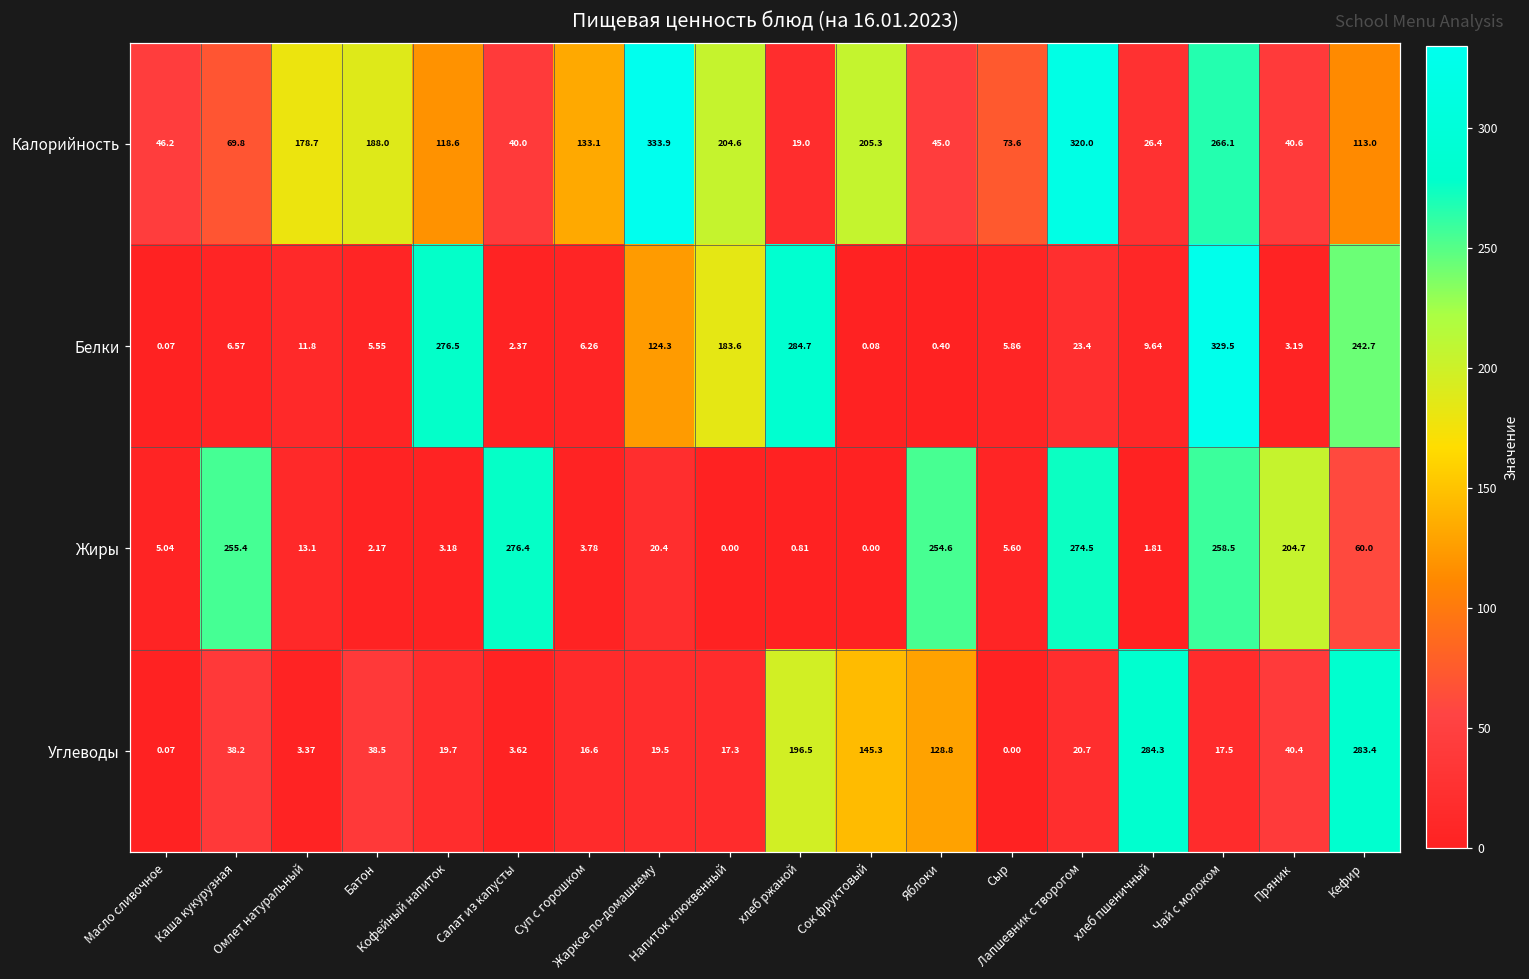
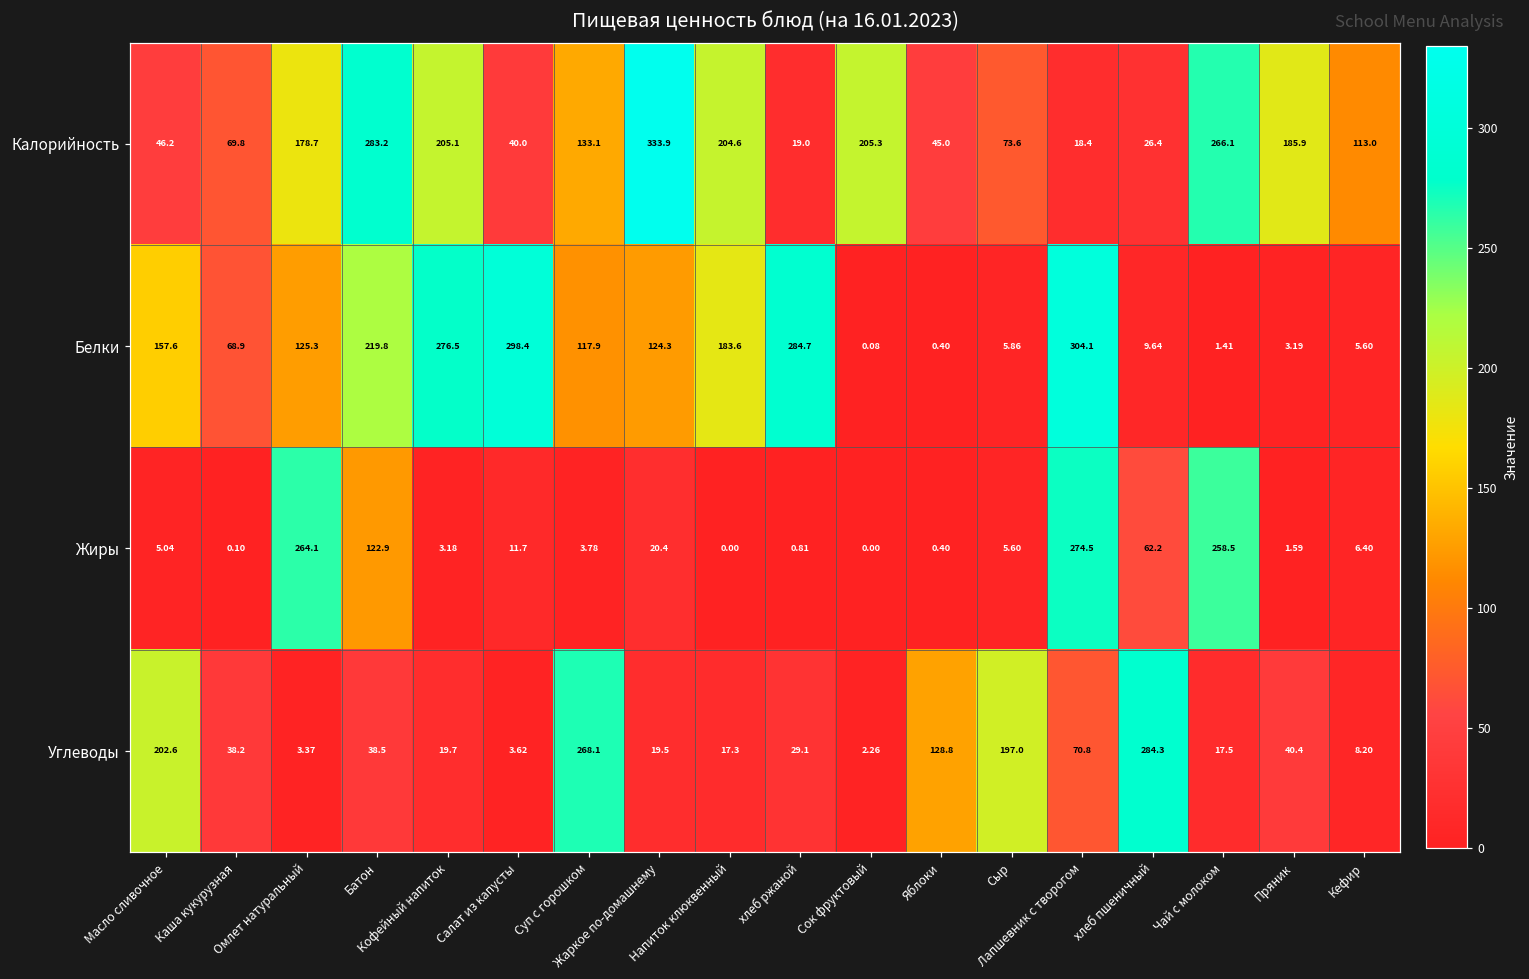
  {
    "Калорийность": {
      "Масло сливочное": 46.2,
      "Каша кукурузная": 69.8,
      "Омлет натуральный": 178.7,
-     "Батон": 188.0,
-     "Кофейный напиток": 118.6,
+     "Батон": 283.2,
+     "Кофейный напиток": 205.1,
      "Салат из капусты": 40.0,
      "Суп с горошком": 133.1,
      "Жаркое по-домашнему": 333.9,
      "Напиток клюквенный": 204.6,
      "хлеб ржаной": 19.0,
      "Сок фруктовый": 205.3,
      "Яблоки": 45.0,
      "Сыр": 73.6,
-     "Лапшевник с творогом": 320.0,
+     "Лапшевник с творогом": 18.4,
      "хлеб пшеничный": 26.4,
      "Чай с молоком": 266.1,
-     "Пряник": 40.6,
+     "Пряник": 185.9,
      "Кефир": 113.0
    },
    "Белки": {
-     "Масло сливочное": 0.07,
-     "Каша кукурузная": 6.57,
-     "Омлет натуральный": 11.8,
-     "Батон": 5.55,
+     "Масло сливочное": 157.6,
+     "Каша кукурузная": 68.9,
+     "Омлет натуральный": 125.3,
+     "Батон": 219.8,
      "Кофейный напиток": 276.5,
-     "Салат из капусты": 2.37,
-     "Суп с горошком": 6.26,
+     "Салат из капусты": 298.4,
+     "Суп с горошком": 117.9,
      "Жаркое по-домашнему": 124.3,
      "Напиток клюквенный": 183.6,
      "хлеб ржаной": 284.7,
      "Сок фруктовый": 0.08,
      "Яблоки": 0.40,
      "Сыр": 5.86,
-     "Лапшевник с творогом": 23.4,
+     "Лапшевник с творогом": 304.1,
      "хлеб пшеничный": 9.64,
-     "Чай с молоком": 329.5,
+     "Чай с молоком": 1.41,
      "Пряник": 3.19,
-     "Кефир": 242.7
+     "Кефир": 5.60
    },
    "Жиры": {
      "Масло сливочное": 5.04,
-     "Каша кукурузная": 255.4,
-     "Омлет натуральный": 13.1,
-     "Батон": 2.17,
+     "Каша кукурузная": 0.10,
+     "Омлет натуральный": 264.1,
+     "Батон": 122.9,
      "Кофейный напиток": 3.18,
-     "Салат из капусты": 276.4,
+     "Салат из капусты": 11.7,
      "Суп с горошком": 3.78,
      "Жаркое по-домашнему": 20.4,
      "Напиток клюквенный": 0.00,
      "хлеб ржаной": 0.81,
      "Сок фруктовый": 0.00,
-     "Яблоки": 254.6,
+     "Яблоки": 0.40,
      "Сыр": 5.60,
      "Лапшевник с творогом": 274.5,
-     "хлеб пшеничный": 1.81,
+     "хлеб пшеничный": 62.2,
      "Чай с молоком": 258.5,
-     "Пряник": 204.7,
-     "Кефир": 60.0
+     "Пряник": 1.59,
+     "Кефир": 6.40
    },
    "Углеводы": {
-     "Масло сливочное": 0.07,
+     "Масло сливочное": 202.6,
      "Каша кукурузная": 38.2,
      "Омлет натуральный": 3.37,
      "Батон": 38.5,
      "Кофейный напиток": 19.7,
      "Салат из капусты": 3.62,
-     "Суп с горошком": 16.6,
+     "Суп с горошком": 268.1,
      "Жаркое по-домашнему": 19.5,
      "Напиток клюквенный": 17.3,
-     "хлеб ржаной": 196.5,
-     "Сок фруктовый": 145.3,
+     "хлеб ржаной": 29.1,
+     "Сок фруктовый": 2.26,
      "Яблоки": 128.8,
-     "Сыр": 0.00,
-     "Лапшевник с творогом": 20.7,
+     "Сыр": 197.0,
+     "Лапшевник с творогом": 70.8,
      "хлеб пшеничный": 284.3,
      "Чай с молоком": 17.5,
      "Пряник": 40.4,
-     "Кефир": 283.4
+     "Кефир": 8.20
    }
  }
